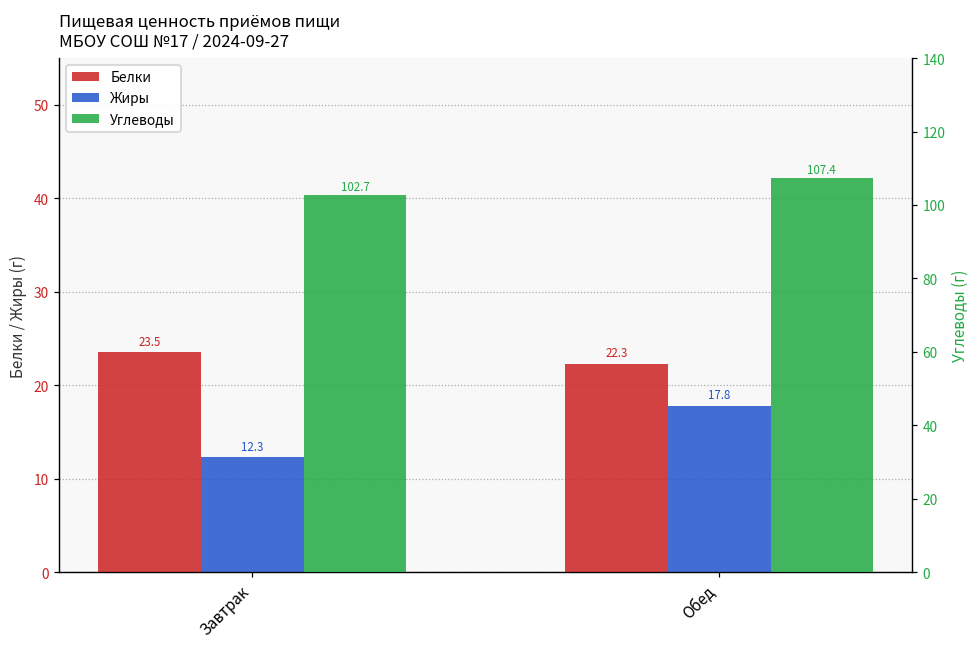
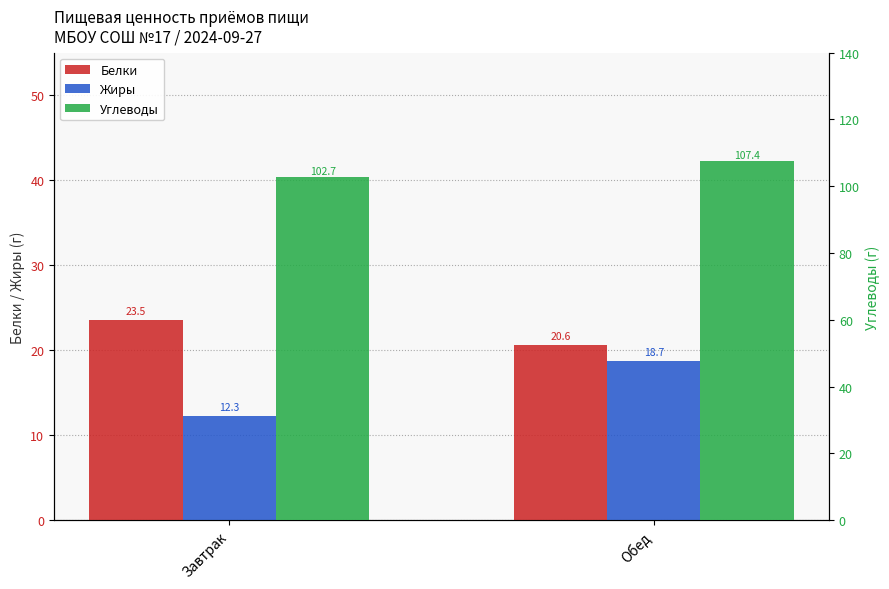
  {
    "Белки": {
      "Завтрак": 23.5,
-     "Обед": 22.3
+     "Обед": 20.6
    },
    "Жиры": {
      "Завтрак": 12.3,
-     "Обед": 17.8
+     "Обед": 18.7
    },
    "Углеводы": {
      "Завтрак": 102.7,
      "Обед": 107.4
    }
  }
